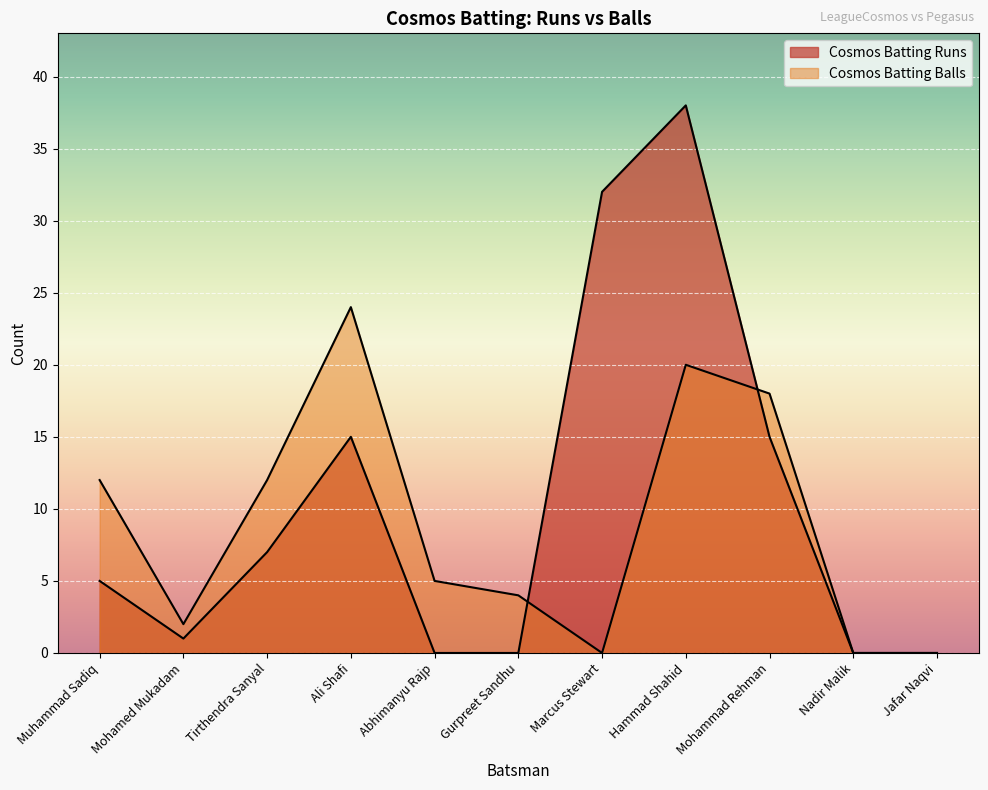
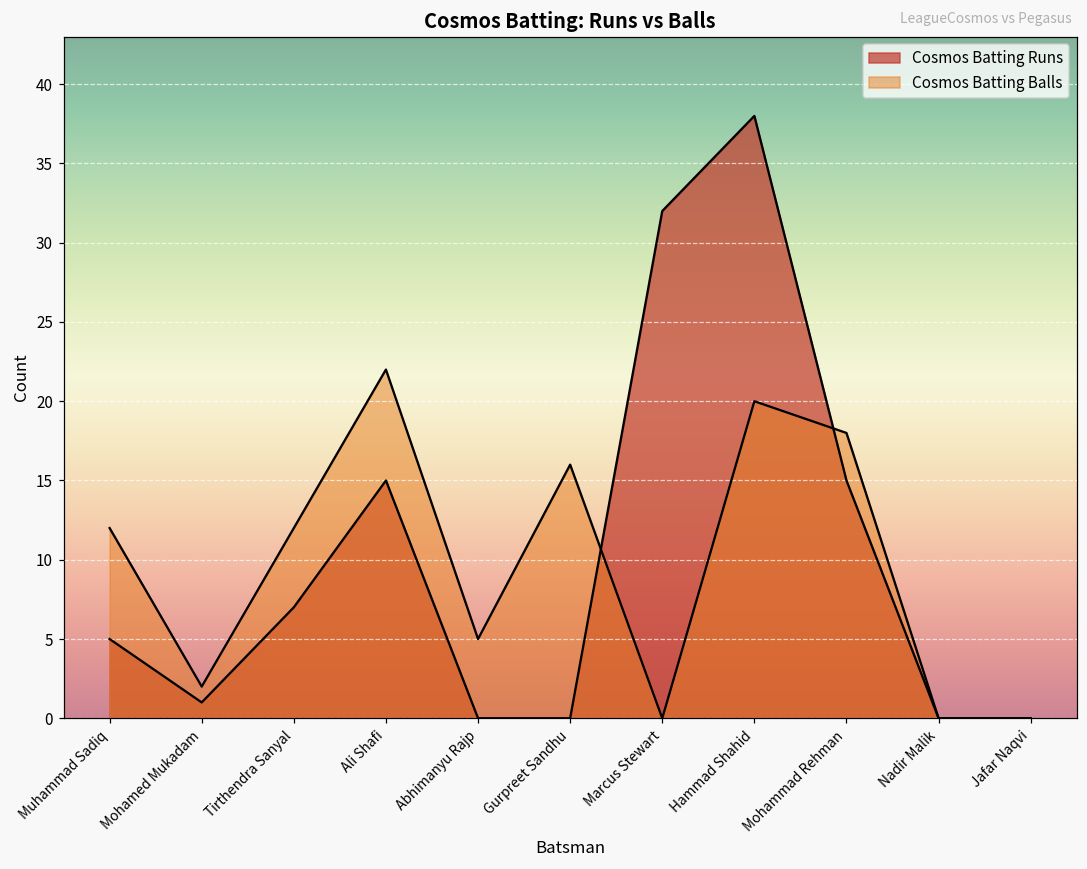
  {
    "Cosmos Batting Runs": {
      "Muhammad Sadiq": 5,
      "Mohamed Mukadam": 1,
      "Tirthendra Sanyal": 7,
      "Ali Shafi": 15,
      "Abhimanyu Rajp": 0,
      "Gurpreet Sandhu": 0,
      "Marcus Stewart": 32,
      "Hammad Shahid": 38,
      "Mohammad Rehman": 15
    },
    "Cosmos Batting Balls": {
      "Muhammad Sadiq": 12,
      "Mohamed Mukadam": 2,
      "Tirthendra Sanyal": 12,
-     "Ali Shafi": 24,
+     "Ali Shafi": 22,
      "Abhimanyu Rajp": 5,
-     "Gurpreet Sandhu": 4,
+     "Gurpreet Sandhu": 16,
      "Marcus Stewart": 0,
      "Hammad Shahid": 20,
      "Mohammad Rehman": 18
    }
  }
